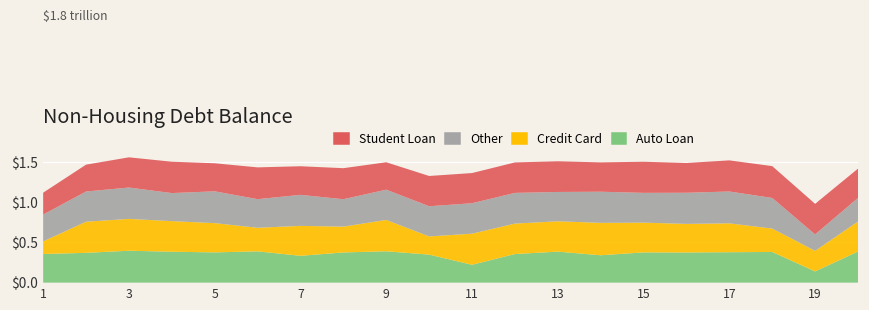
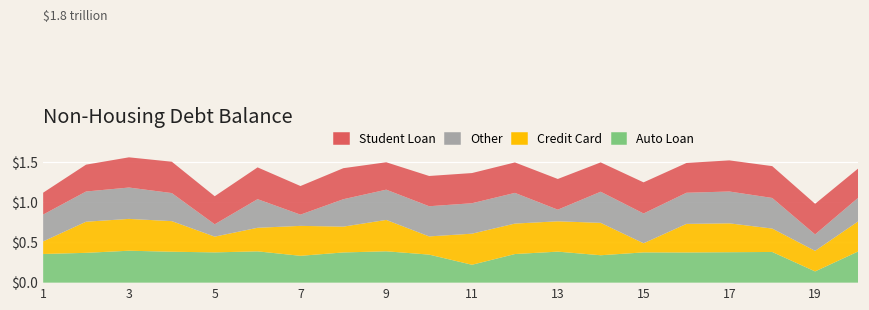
  {
    "Auto Loan": {
      "1": "$0.4",
      "3": "$0.4",
      "5": "$0.4",
      "7": "$0.3",
      "9": "$0.4",
      "11": "$0.2",
      "13": "$0.4",
      "15": "$0.4",
      "17": "$0.4",
      "19": "$0.1"
    },
    "Credit Card": {
      "1": "$0.2",
      "3": "$0.4",
-     "5": "$0.4",
+     "5": "$0.2",
      "7": "$0.4",
      "9": "$0.4",
      "11": "$0.4",
      "13": "$0.4",
-     "15": "$0.4",
+     "15": "$0.1",
      "17": "$0.4",
      "19": "$0.3"
    },
    "Other": {
      "1": "$0.3",
      "3": "$0.4",
-     "5": "$0.4",
-     "7": "$0.4",
+     "5": "$0.2",
+     "7": "$0.1",
      "9": "$0.4",
      "11": "$0.4",
-     "13": "$0.4",
+     "13": "$0.1",
      "15": "$0.4",
      "17": "$0.4",
      "19": "$0.2"
    },
    "Student Loan": {
      "1": "$0.3",
      "3": "$0.4",
      "5": "$0.3",
      "7": "$0.4",
      "9": "$0.3",
      "11": "$0.4",
      "13": "$0.4",
      "15": "$0.4",
      "17": "$0.4",
      "19": "$0.4"
    }
  }
